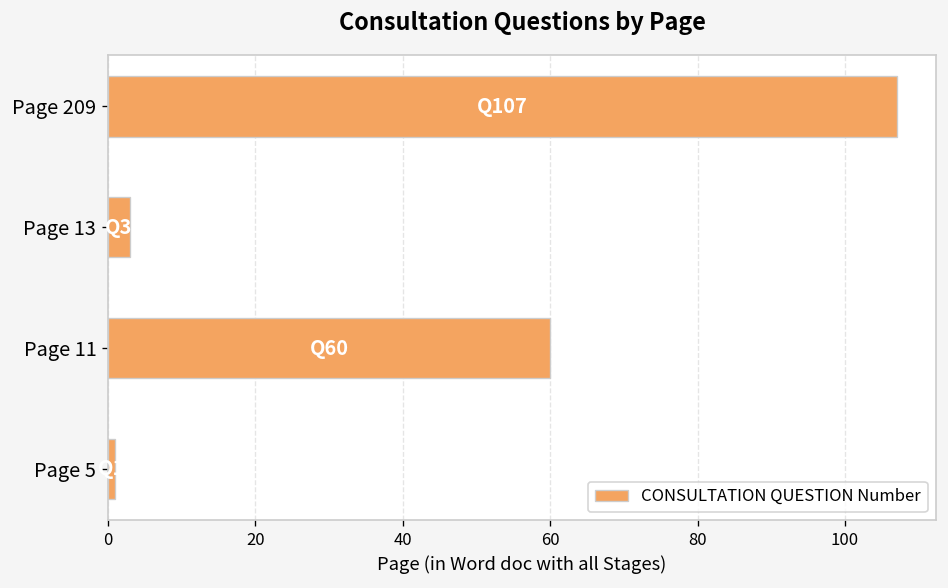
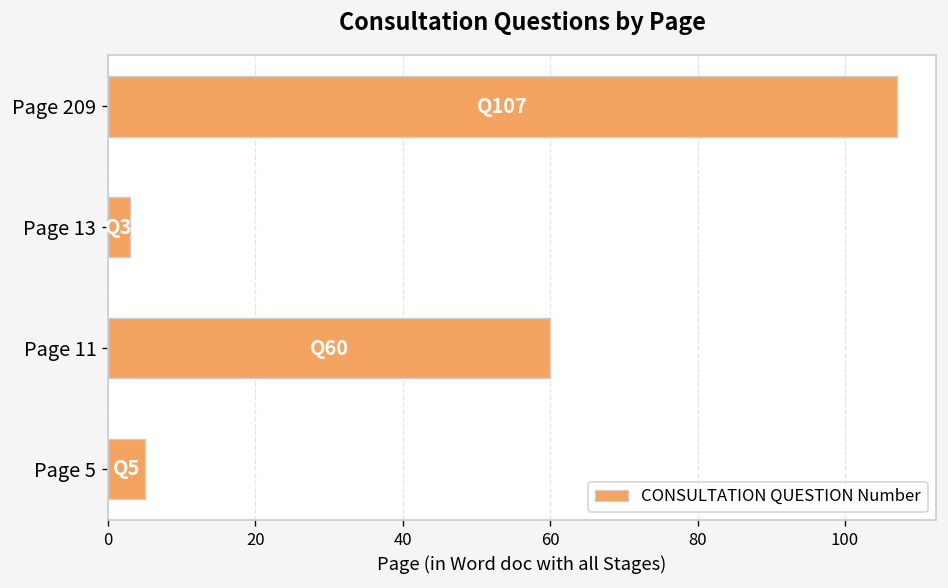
  {
    "Page 209": 107,
    "Page 13": 3,
    "Page 11": 60,
-   "Page 5": 1
+   "Page 5": 5
  }
